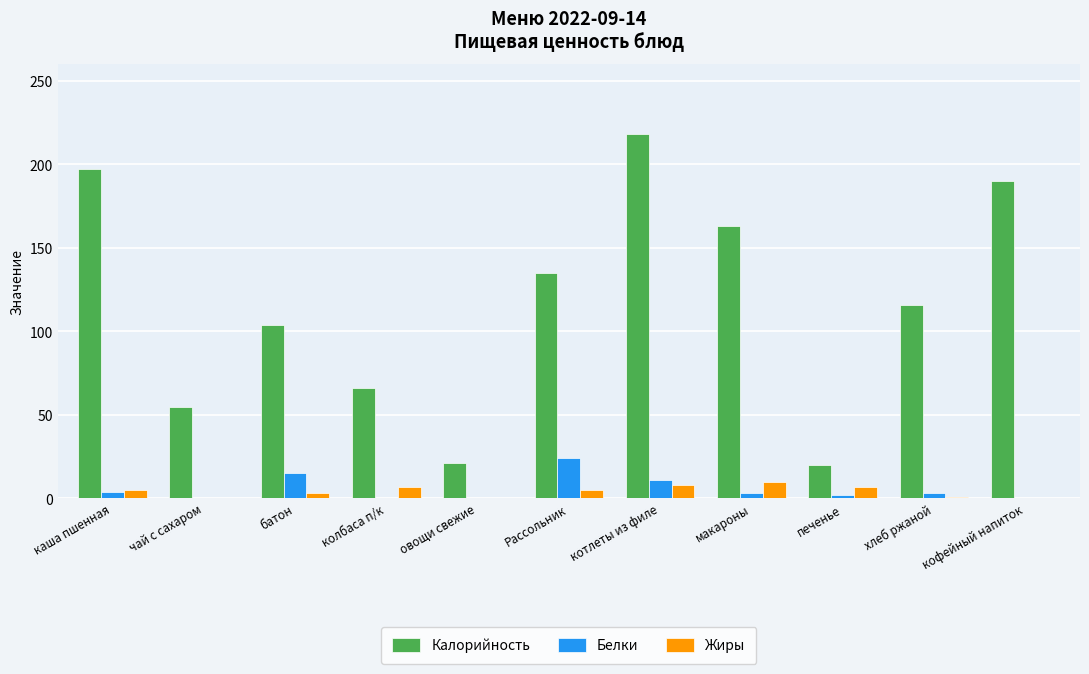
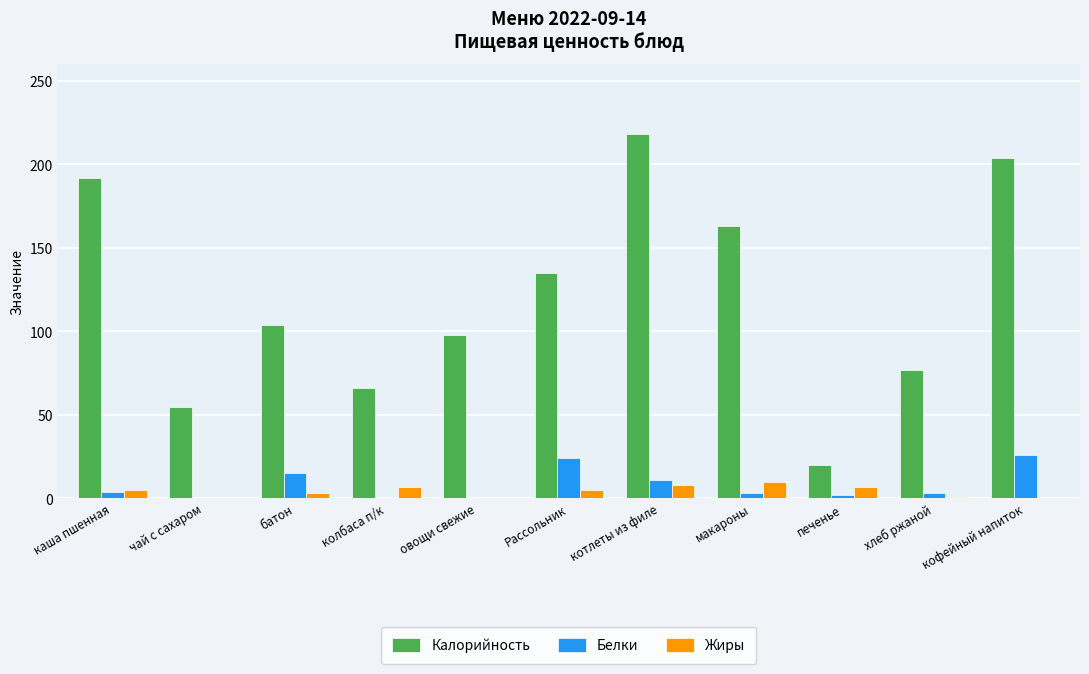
  {
    "Калорийность": {
-     "каша пшенная": 197,
+     "каша пшенная": 192,
      "чай с сахаром": 55,
      "батон": 104,
      "колбаса п/к": 66,
-     "овощи свежие": 21,
+     "овощи свежие": 98,
      "Рассольник": 135,
      "котлеты из филе": 218,
      "макароны": 163,
      "печенье": 20,
-     "хлеб ржаной": 116,
-     "кофейный напиток": 190
+     "хлеб ржаной": 77,
+     "кофейный напиток": 204
    },
    "Белки": {
      "каша пшенная": 4,
      "чай с сахаром": 0,
      "батон": 15,
      "колбаса п/к": 0,
      "овощи свежие": 0,
      "Рассольник": 24,
      "котлеты из филе": 11,
      "макароны": 3,
      "печенье": 2,
      "хлеб ржаной": 3,
-     "кофейный напиток": 0
+     "кофейный напиток": 26
    },
    "Жиры": {
      "каша пшенная": 5,
      "чай с сахаром": 0,
      "батон": 3,
      "колбаса п/к": 7,
      "овощи свежие": 0,
      "Рассольник": 5,
      "котлеты из филе": 8,
      "макароны": 10,
      "печенье": 7,
      "кофейный напиток": 0
    }
  }
